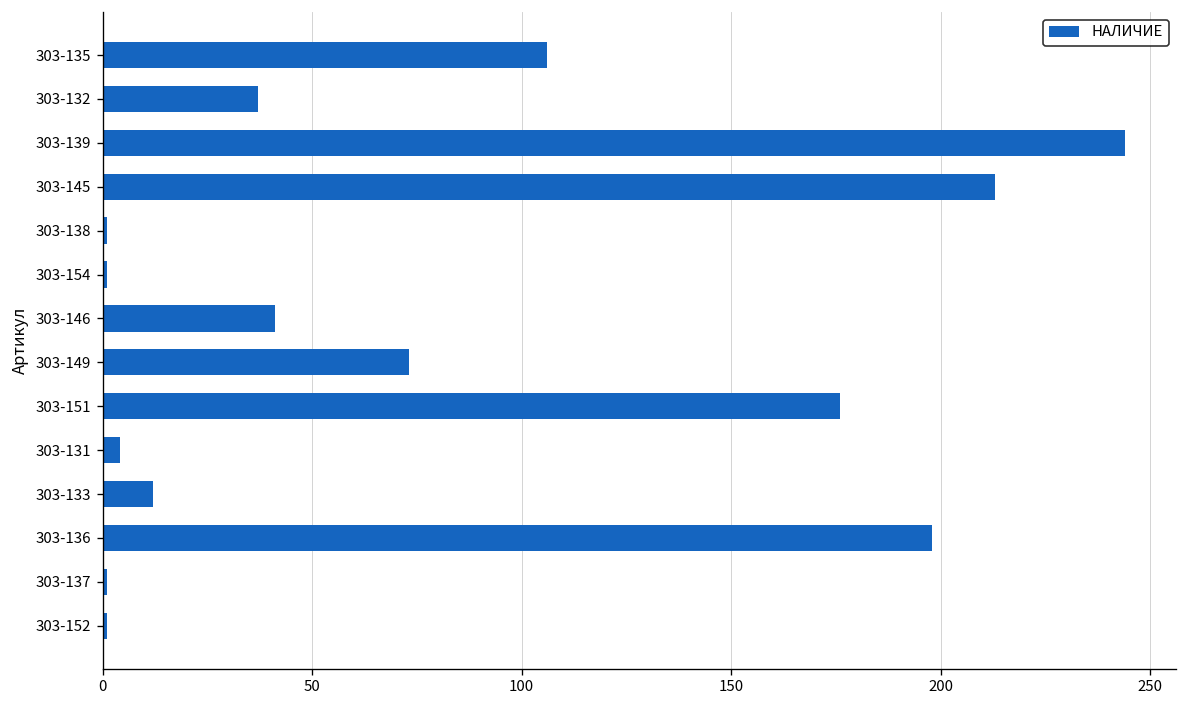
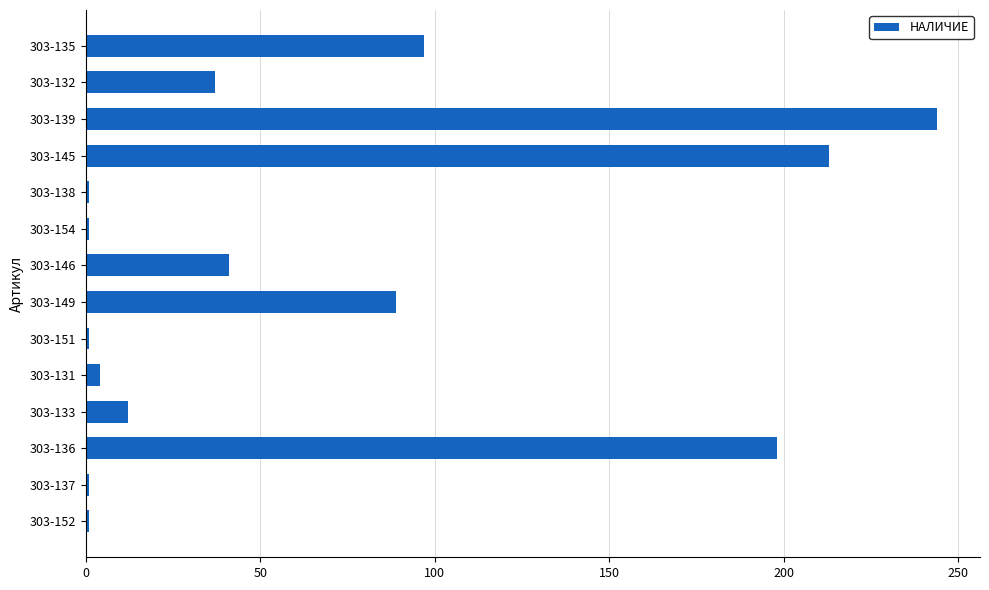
  {
-   "303-135": 106,
+   "303-135": 97,
    "303-132": 37,
    "303-139": 244,
    "303-145": 213,
    "303-138": 1,
    "303-154": 1,
    "303-146": 41,
-   "303-149": 73,
-   "303-151": 176,
+   "303-149": 89,
+   "303-151": 1,
    "303-131": 4,
    "303-133": 12,
    "303-136": 198,
    "303-137": 1,
    "303-152": 1
  }
